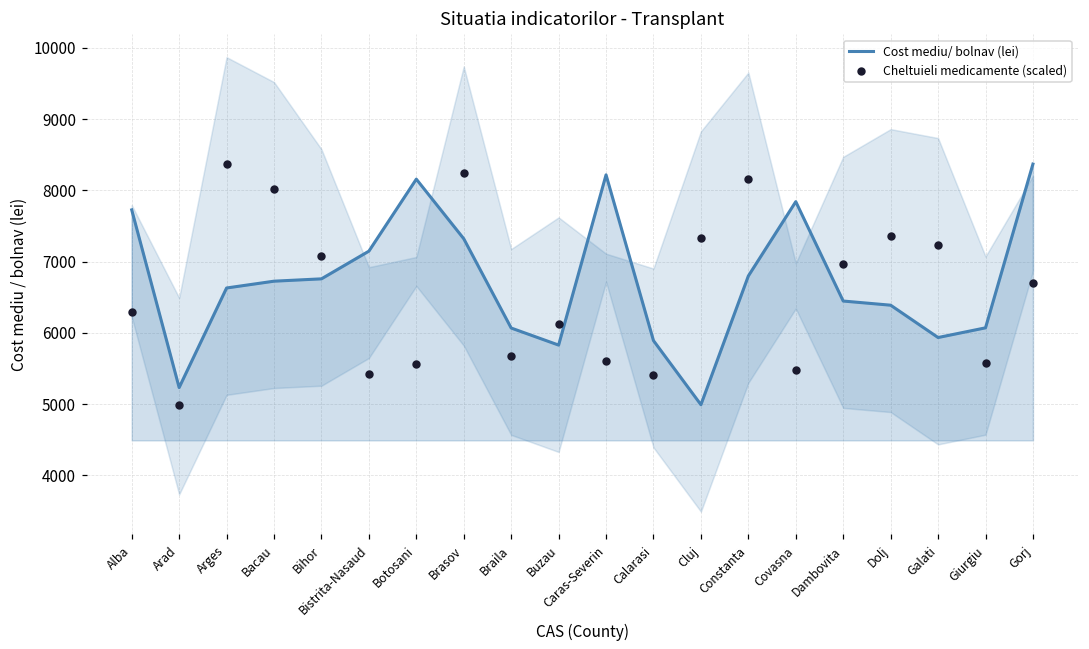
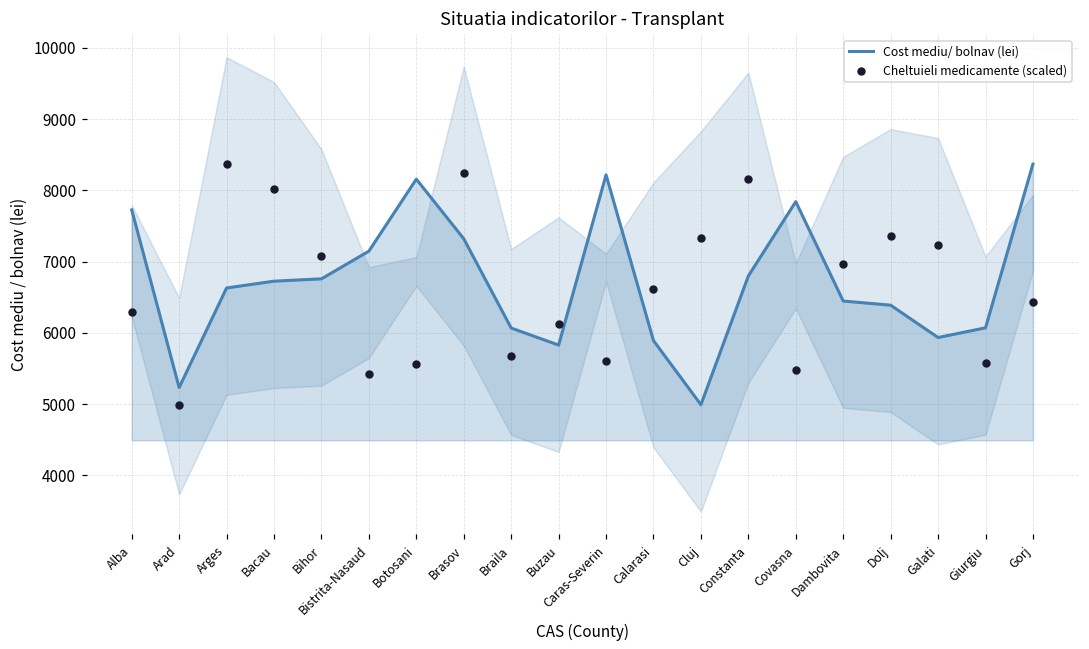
  {
    "Cheltuieli medicamente (scaled)": {
-     "Calarasi": 5400,
-     "Gorj": 6700
+     "Calarasi": 6600,
+     "Gorj": 6400
    }
  }
